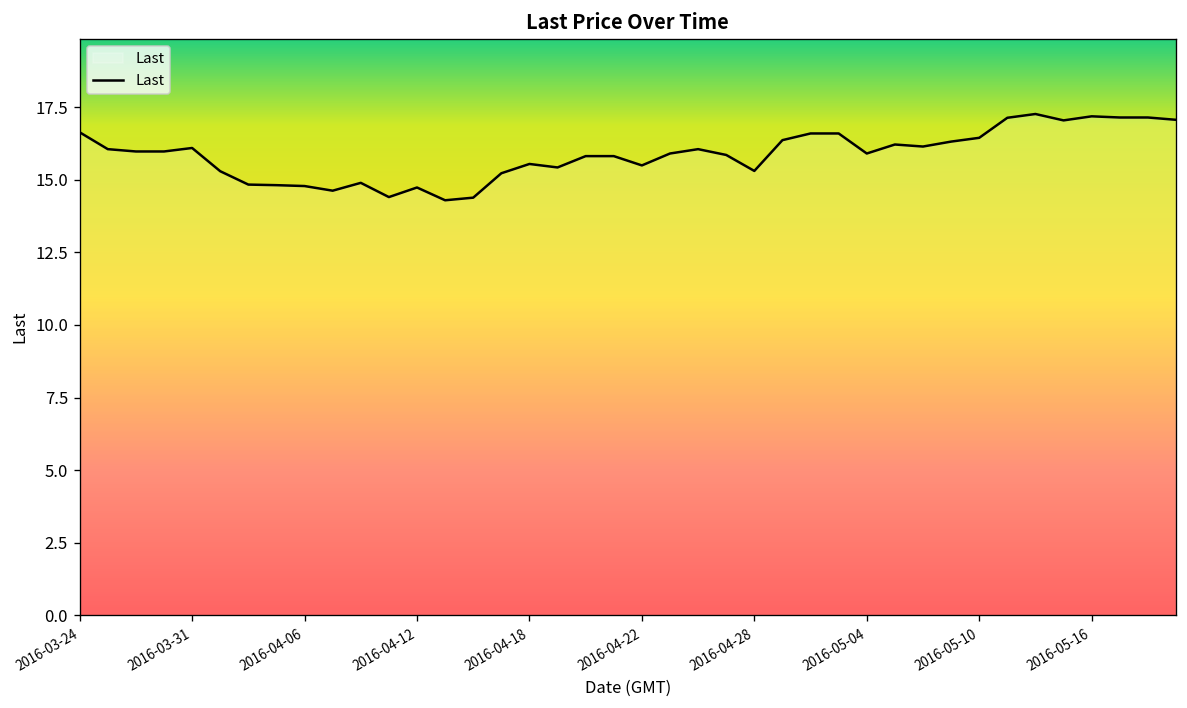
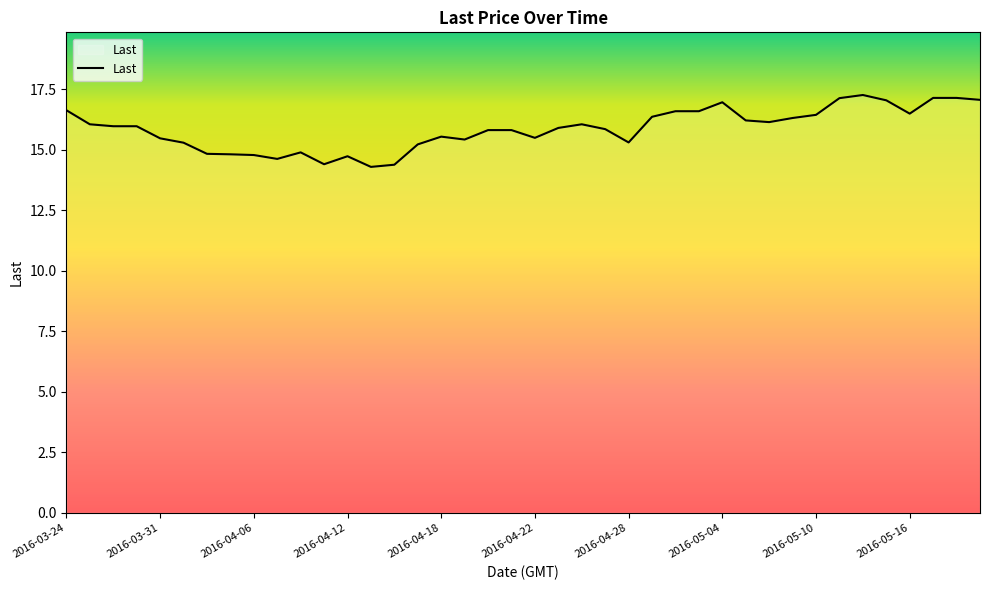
  {
    "2016-03-24": 16.6,
-   "2016-03-31": 16.1,
+   "2016-03-31": 15.5,
    "2016-04-06": 14.8,
    "2016-04-12": 14.7,
    "2016-04-18": 15.5,
    "2016-04-22": 15.5,
    "2016-04-28": 15.3,
-   "2016-05-04": 15.9,
+   "2016-05-04": 17.0,
    "2016-05-10": 16.4,
-   "2016-05-16": 17.2
+   "2016-05-16": 16.5
  }
